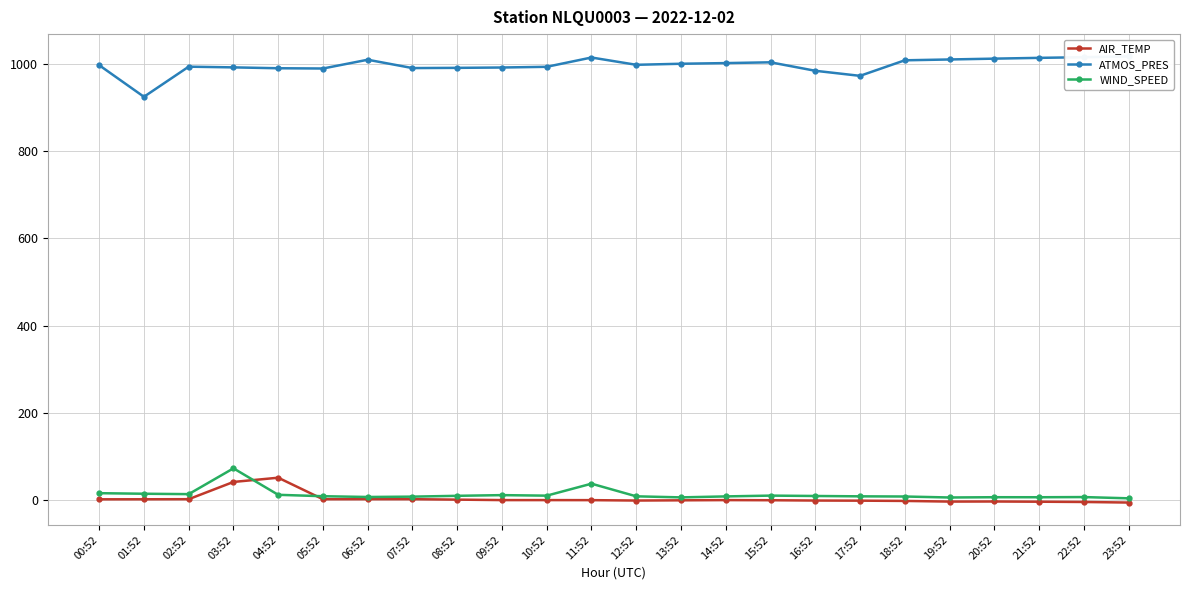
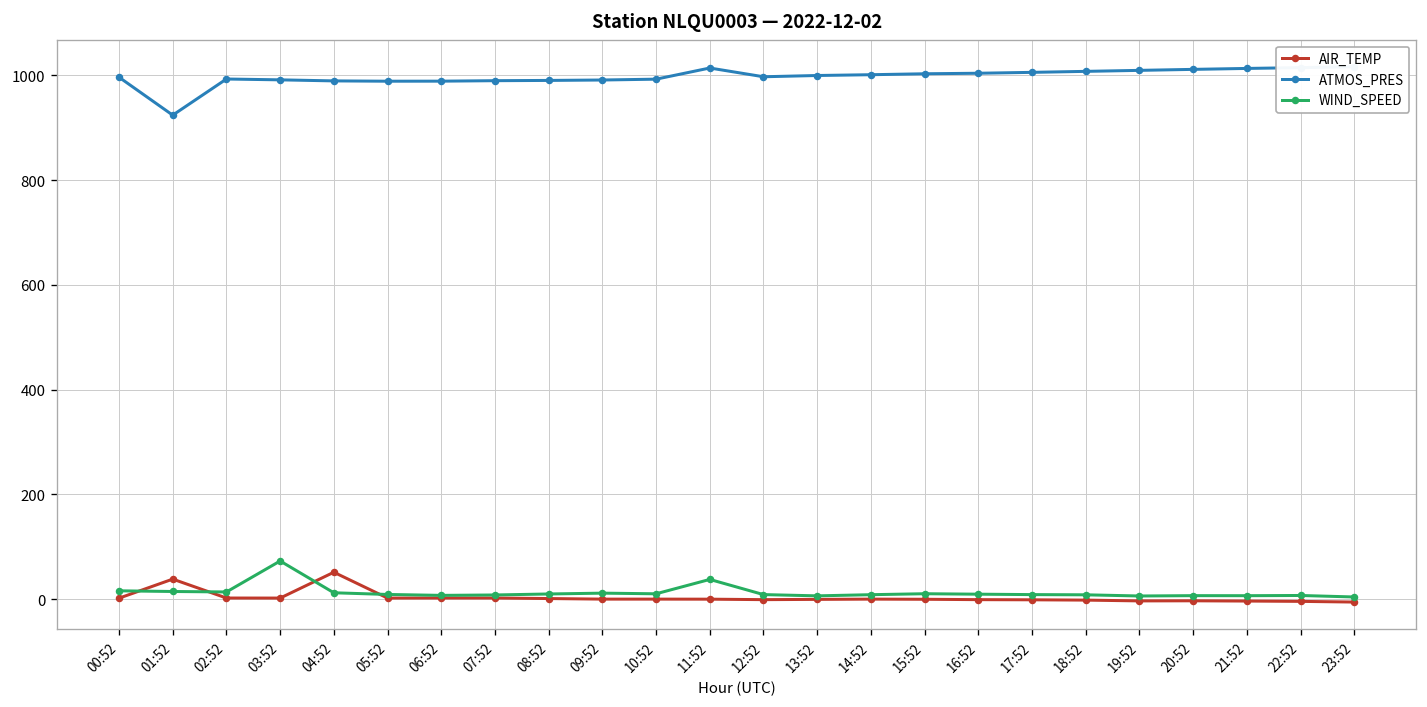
  {
    "AIR_TEMP": {
      "00:52": 0,
-     "01:52": 0,
+     "01:52": 40,
      "02:52": 0,
-     "03:52": 40,
+     "03:52": 0,
      "04:52": 50,
      "05:52": 0,
      "07:52": 0,
      "08:52": 0,
      "09:52": 0,
      "10:52": 0,
      "11:52": 0,
      "12:52": 0,
      "13:52": 0,
      "14:52": 0,
      "15:52": 0,
      "16:52": 0,
      "17:52": 0,
      "18:52": 0,
      "19:52": 0,
      "20:52": 0,
      "21:52": 0,
      "22:52": 0,
      "23:52": -10
    },
    "ATMOS_PRES": {
      "00:52": 1000,
      "01:52": 920,
      "02:52": 990,
      "03:52": 990,
      "04:52": 990,
      "05:52": 990,
-     "06:52": 1010,
+     "06:52": 990,
      "07:52": 990,
      "08:52": 990,
      "09:52": 990,
      "10:52": 990,
      "11:52": 1010,
      "12:52": 1000,
      "13:52": 1000,
      "14:52": 1000,
      "15:52": 1000,
-     "16:52": 980,
-     "17:52": 970,
+     "16:52": 1000,
+     "17:52": 1010,
      "18:52": 1010,
      "19:52": 1010,
      "20:52": 1010,
      "21:52": 1010
    },
    "WIND_SPEED": {
      "00:52": 20,
      "01:52": 10,
      "02:52": 10,
      "03:52": 70,
      "04:52": 10,
      "05:52": 10,
      "07:52": 10,
      "08:52": 10,
      "09:52": 10,
      "10:52": 10,
      "11:52": 40,
      "12:52": 10,
      "13:52": 10,
      "14:52": 10,
      "15:52": 10,
      "16:52": 10,
      "17:52": 10,
      "18:52": 10,
      "19:52": 10,
      "20:52": 10,
      "21:52": 10,
      "22:52": 10,
      "23:52": 0
    }
  }
